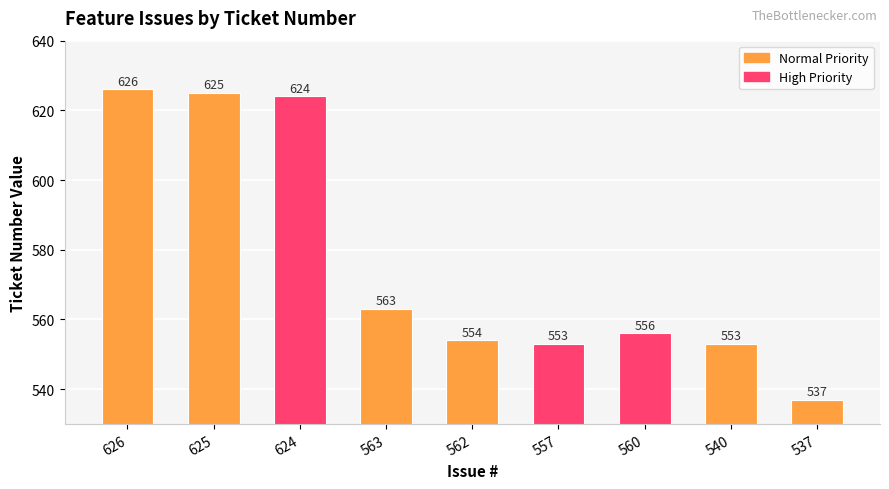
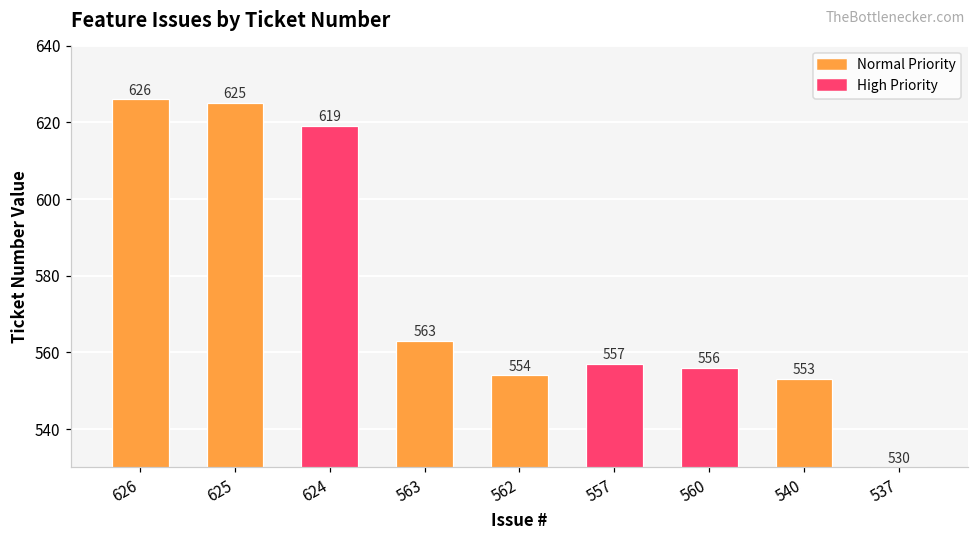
  {
    "Normal Priority": {
      "626": 626,
      "625": 625,
      "563": 563,
      "562": 554,
      "540": 553,
-     "537": 537
+     "537": 530
    },
    "High Priority": {
-     "624": 624,
-     "557": 553,
+     "624": 619,
+     "557": 557,
      "560": 556
    }
  }
